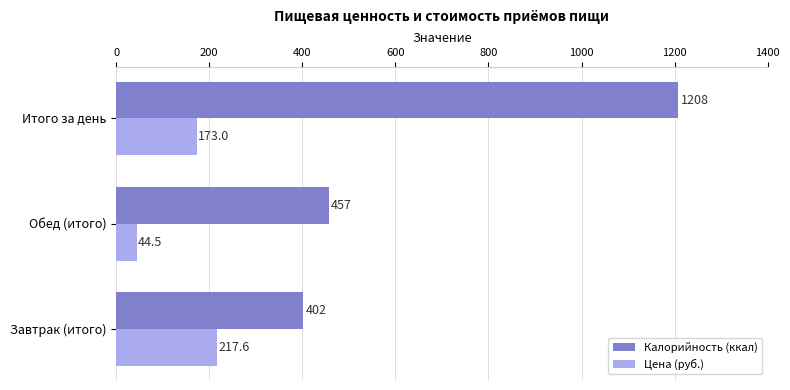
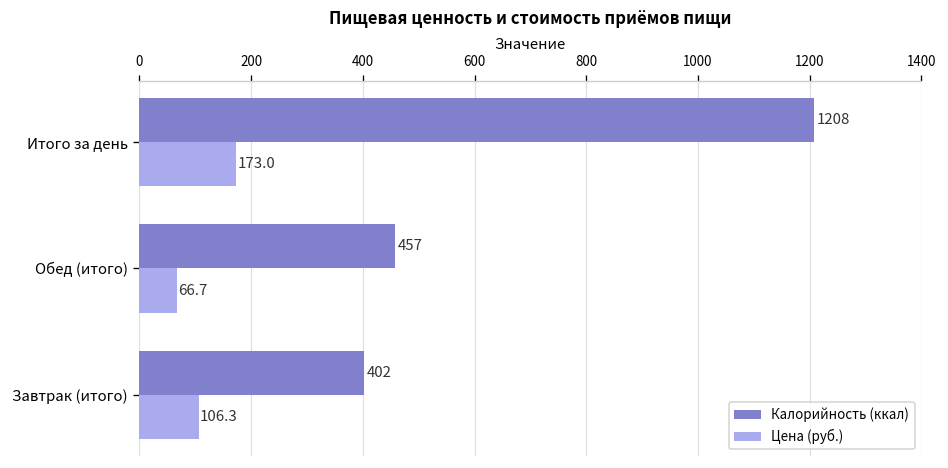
  {
    "Калорийность (ккал)": {
      "Итого за день": 1208,
      "Обед (итого)": 457,
      "Завтрак (итого)": 402
    },
    "Цена (руб.)": {
      "Итого за день": 173.0,
-     "Обед (итого)": 44.5,
-     "Завтрак (итого)": 217.6
+     "Обед (итого)": 66.7,
+     "Завтрак (итого)": 106.3
    }
  }
